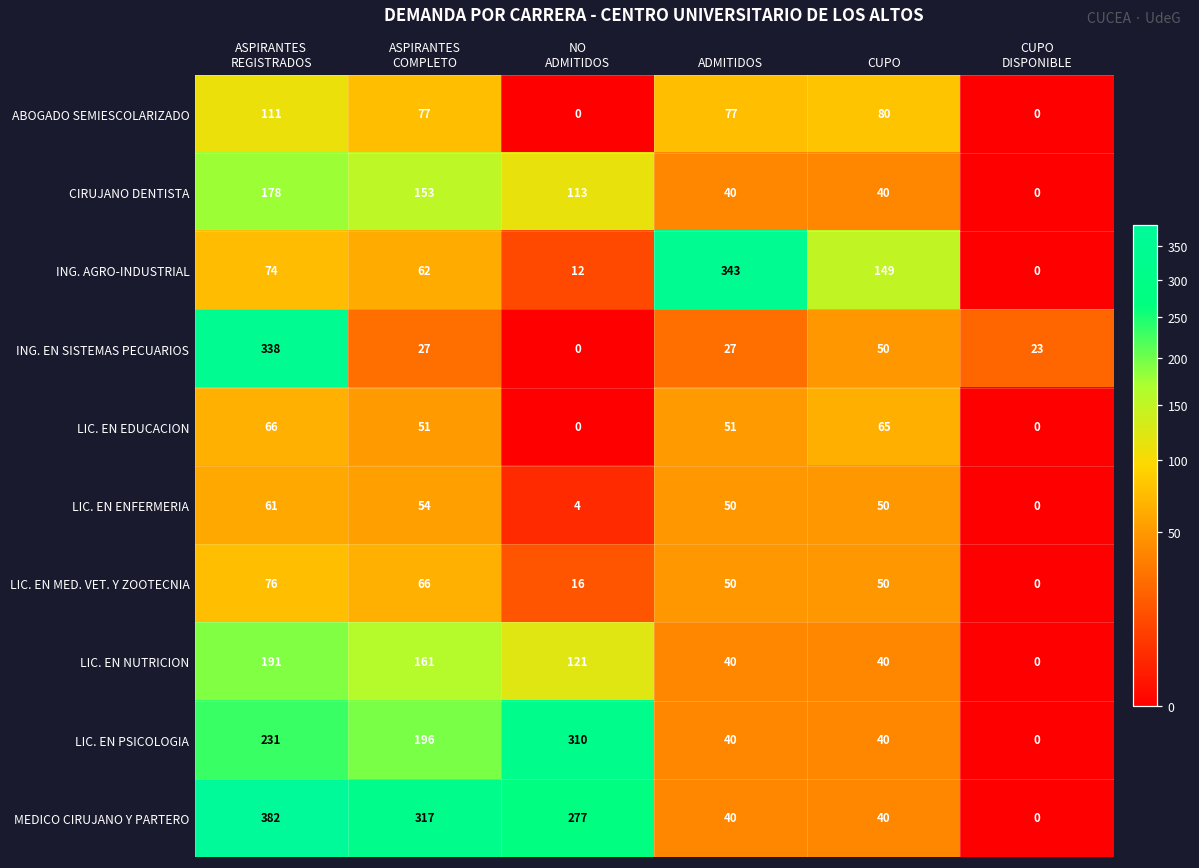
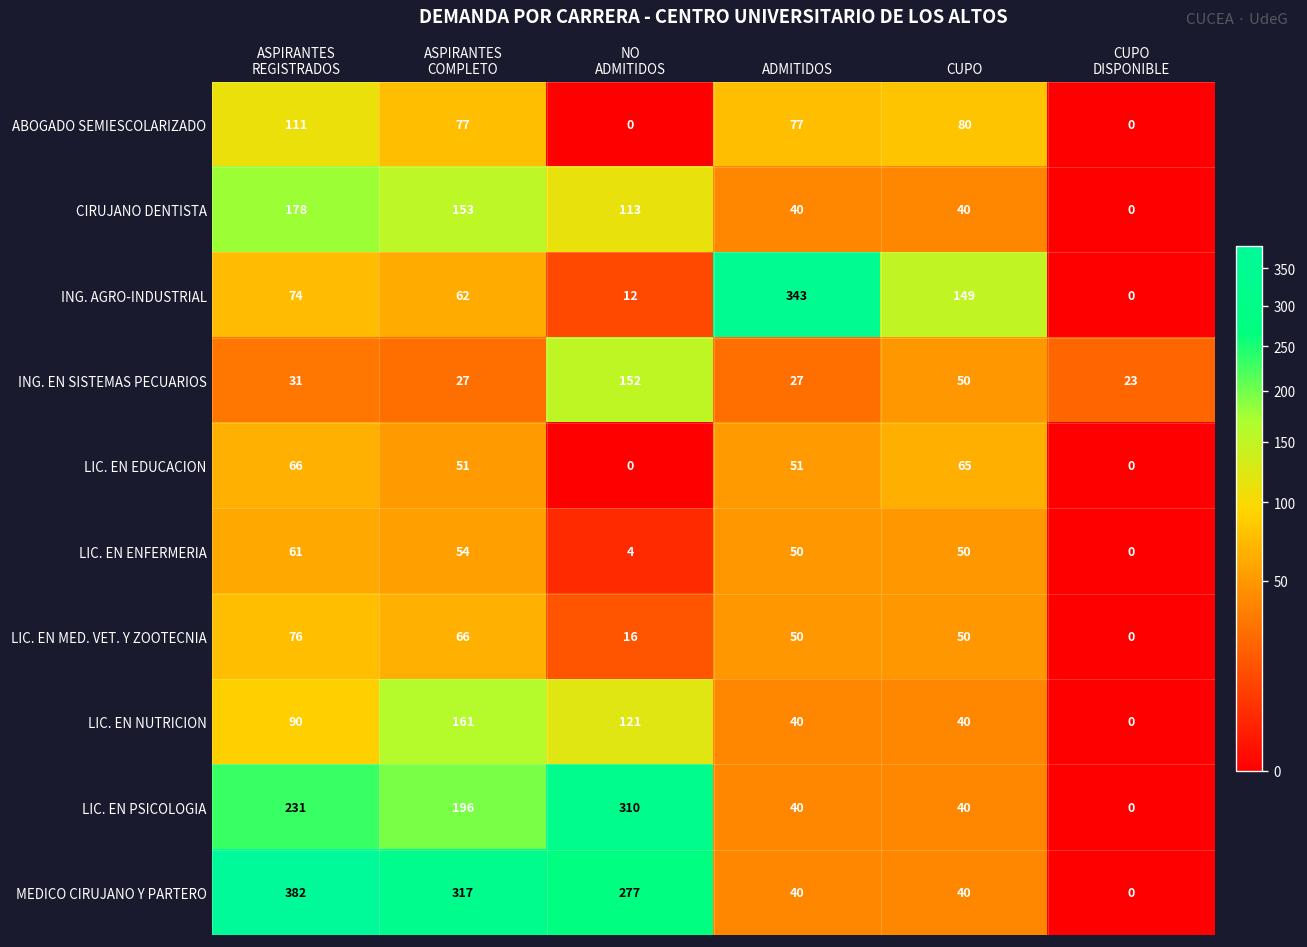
  {
    "ABOGADO SEMIESCOLARIZADO": {
      "ASPIRANTES REGISTRADOS": 111,
      "ASPIRANTES COMPLETO": 77,
      "NO ADMITIDOS": 0,
      "ADMITIDOS": 77,
      "CUPO": 80,
      "CUPO DISPONIBLE": 0
    },
    "CIRUJANO DENTISTA": {
      "ASPIRANTES REGISTRADOS": 178,
      "ASPIRANTES COMPLETO": 153,
      "NO ADMITIDOS": 113,
      "ADMITIDOS": 40,
      "CUPO": 40,
      "CUPO DISPONIBLE": 0
    },
    "ING. AGRO-INDUSTRIAL": {
      "ASPIRANTES REGISTRADOS": 74,
      "ASPIRANTES COMPLETO": 62,
      "NO ADMITIDOS": 12,
      "ADMITIDOS": 343,
      "CUPO": 149,
      "CUPO DISPONIBLE": 0
    },
    "ING. EN SISTEMAS PECUARIOS": {
-     "ASPIRANTES REGISTRADOS": 338,
+     "ASPIRANTES REGISTRADOS": 31,
      "ASPIRANTES COMPLETO": 27,
-     "NO ADMITIDOS": 0,
+     "NO ADMITIDOS": 152,
      "ADMITIDOS": 27,
      "CUPO": 50,
      "CUPO DISPONIBLE": 23
    },
    "LIC. EN EDUCACION": {
      "ASPIRANTES REGISTRADOS": 66,
      "ASPIRANTES COMPLETO": 51,
      "NO ADMITIDOS": 0,
      "ADMITIDOS": 51,
      "CUPO": 65,
      "CUPO DISPONIBLE": 0
    },
    "LIC. EN ENFERMERIA": {
      "ASPIRANTES REGISTRADOS": 61,
      "ASPIRANTES COMPLETO": 54,
      "NO ADMITIDOS": 4,
      "ADMITIDOS": 50,
      "CUPO": 50,
      "CUPO DISPONIBLE": 0
    },
    "LIC. EN MED. VET. Y ZOOTECNIA": {
      "ASPIRANTES REGISTRADOS": 76,
      "ASPIRANTES COMPLETO": 66,
      "NO ADMITIDOS": 16,
      "ADMITIDOS": 50,
      "CUPO": 50,
      "CUPO DISPONIBLE": 0
    },
    "LIC. EN NUTRICION": {
-     "ASPIRANTES REGISTRADOS": 191,
+     "ASPIRANTES REGISTRADOS": 90,
      "ASPIRANTES COMPLETO": 161,
      "NO ADMITIDOS": 121,
      "ADMITIDOS": 40,
      "CUPO": 40,
      "CUPO DISPONIBLE": 0
    },
    "LIC. EN PSICOLOGIA": {
      "ASPIRANTES REGISTRADOS": 231,
      "ASPIRANTES COMPLETO": 196,
      "NO ADMITIDOS": 310,
      "ADMITIDOS": 40,
      "CUPO": 40,
      "CUPO DISPONIBLE": 0
    },
    "MEDICO CIRUJANO Y PARTERO": {
      "ASPIRANTES REGISTRADOS": 382,
      "ASPIRANTES COMPLETO": 317,
      "NO ADMITIDOS": 277,
      "ADMITIDOS": 40,
      "CUPO": 40,
      "CUPO DISPONIBLE": 0
    }
  }
